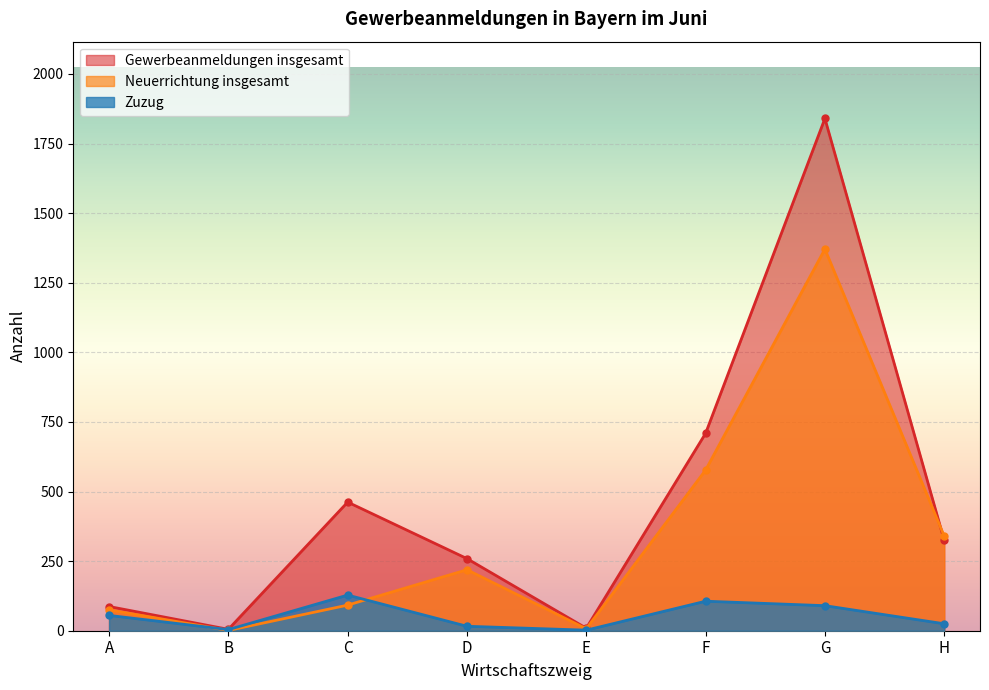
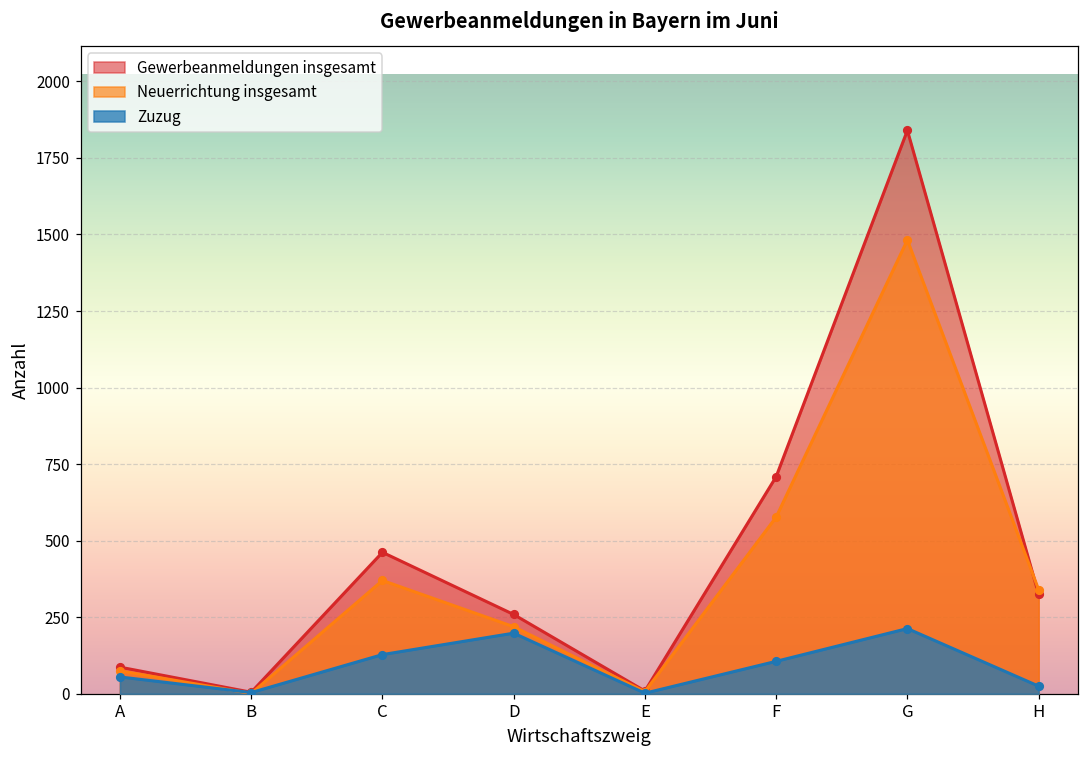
  {
    "Gewerbeanmeldungen insgesamt": {
      "A": 90,
      "C": 460,
      "D": 260,
      "F": 710,
      "G": 1840,
      "H": 330
    },
    "Neuerrichtung insgesamt": {
      "A": 80,
-     "C": 90,
+     "C": 370,
      "D": 220,
      "F": 580,
-     "G": 1370,
+     "G": 1480,
      "H": 340
    },
    "Zuzug": {
      "A": 60,
      "C": 130,
-     "D": 20,
+     "D": 200,
      "F": 110,
-     "G": 90,
+     "G": 210,
      "H": 30
    }
  }
